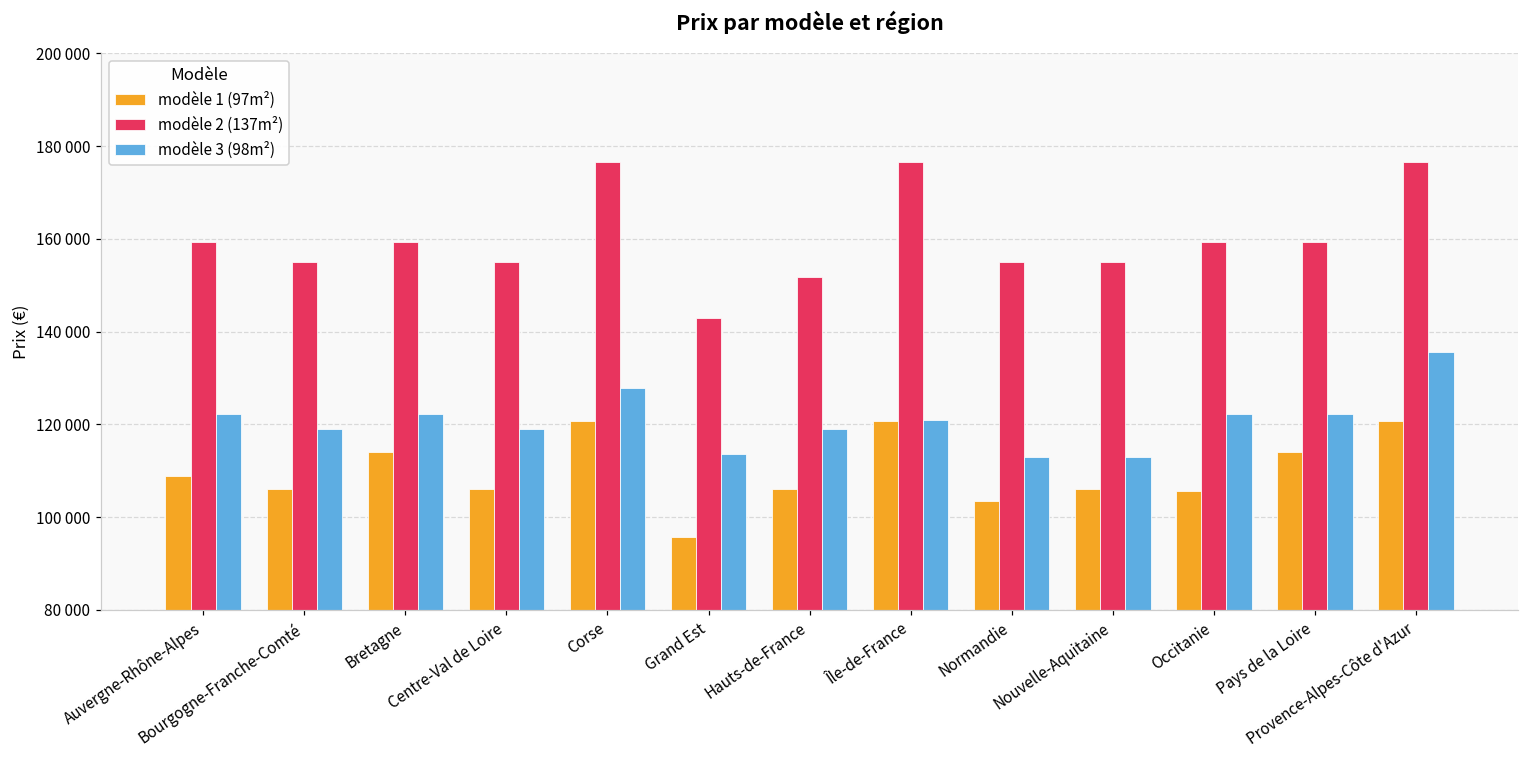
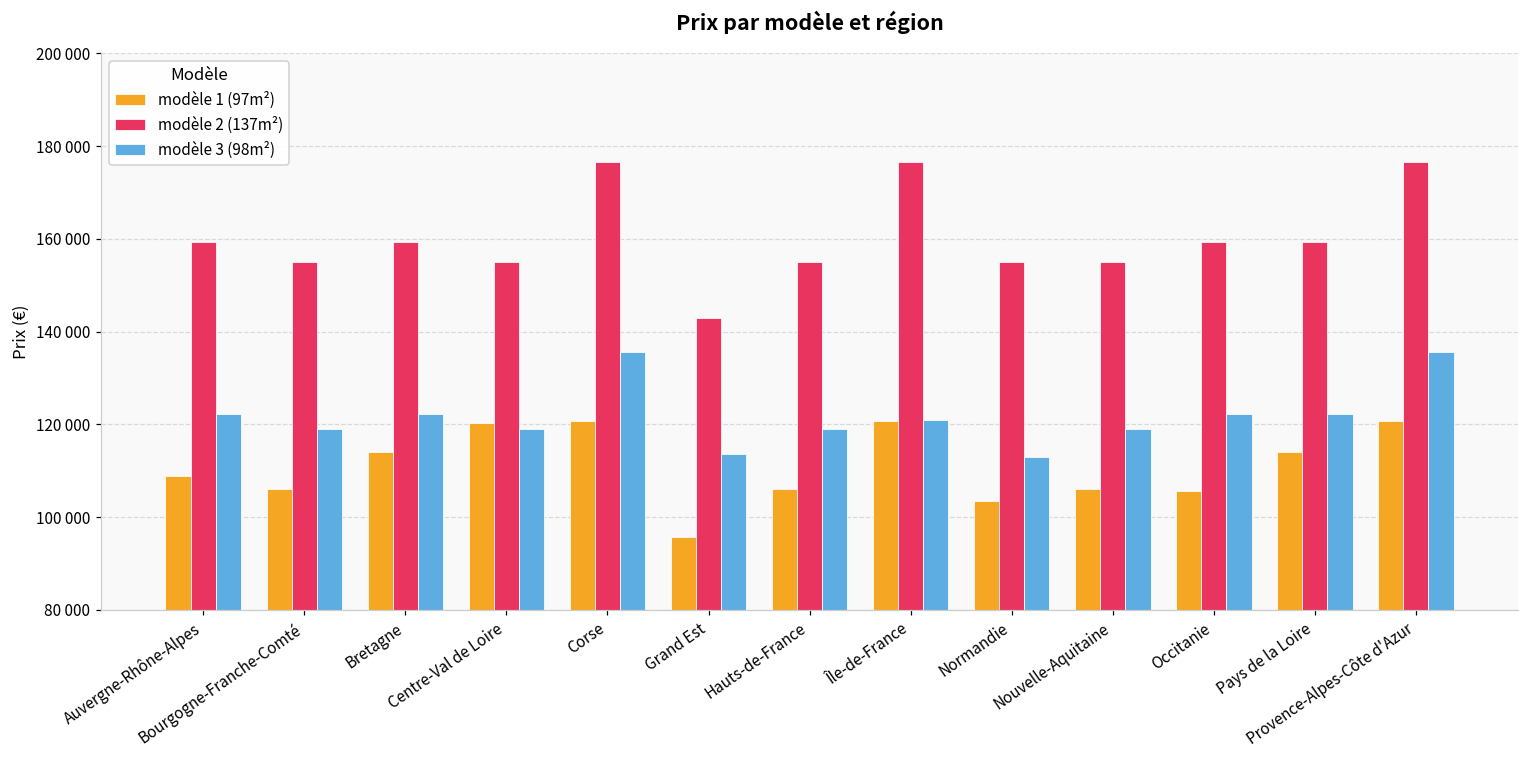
  {
    "modèle 1 (97m²)": {
      "Auvergne-Rhône-Alpes": 109000,
      "Bourgogne-Franche-Comté": 106000,
      "Bretagne": 114000,
-     "Centre-Val de Loire": 106000,
+     "Centre-Val de Loire": 120000,
      "Corse": 121000,
      "Grand Est": 96000,
      "Hauts-de-France": 106000,
      "Île-de-France": 121000,
      "Normandie": 104000,
      "Nouvelle-Aquitaine": 106000,
      "Occitanie": 106000,
      "Pays de la Loire": 114000,
      "Provence-Alpes-Côte d'Azur": 121000
    },
    "modèle 2 (137m²)": {
      "Auvergne-Rhône-Alpes": 159000,
      "Bourgogne-Franche-Comté": 155000,
      "Bretagne": 159000,
      "Centre-Val de Loire": 155000,
      "Corse": 177000,
      "Grand Est": 143000,
-     "Hauts-de-France": 152000,
+     "Hauts-de-France": 155000,
      "Île-de-France": 177000,
      "Normandie": 155000,
      "Nouvelle-Aquitaine": 155000,
      "Occitanie": 159000,
      "Pays de la Loire": 159000,
      "Provence-Alpes-Côte d'Azur": 177000
    },
    "modèle 3 (98m²)": {
      "Auvergne-Rhône-Alpes": 122000,
      "Bourgogne-Franche-Comté": 119000,
      "Bretagne": 122000,
      "Centre-Val de Loire": 119000,
-     "Corse": 128000,
+     "Corse": 136000,
      "Grand Est": 114000,
      "Hauts-de-France": 119000,
      "Île-de-France": 121000,
      "Normandie": 113000,
-     "Nouvelle-Aquitaine": 113000,
+     "Nouvelle-Aquitaine": 119000,
      "Occitanie": 122000,
      "Pays de la Loire": 122000,
      "Provence-Alpes-Côte d'Azur": 136000
    }
  }
